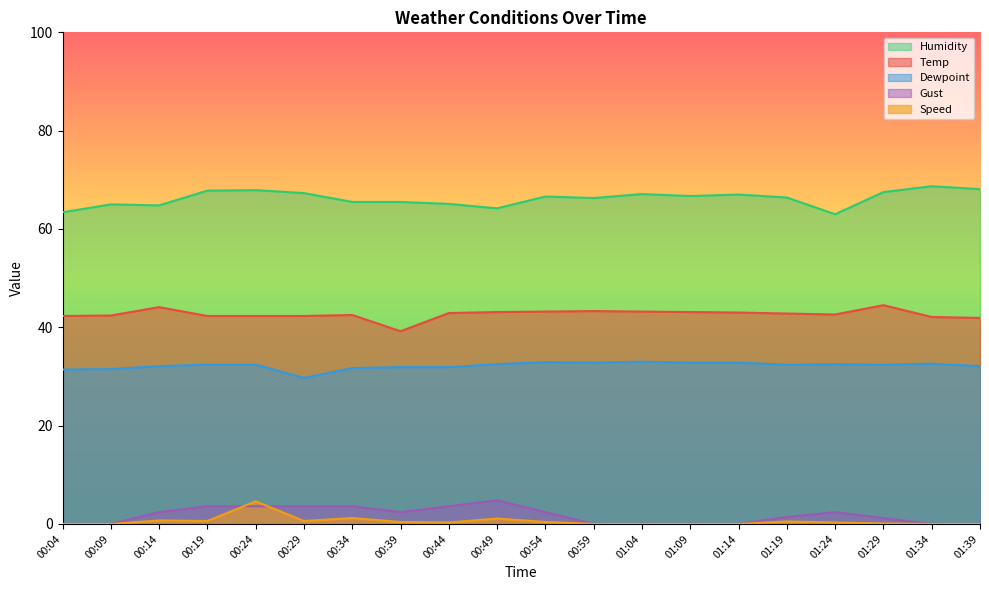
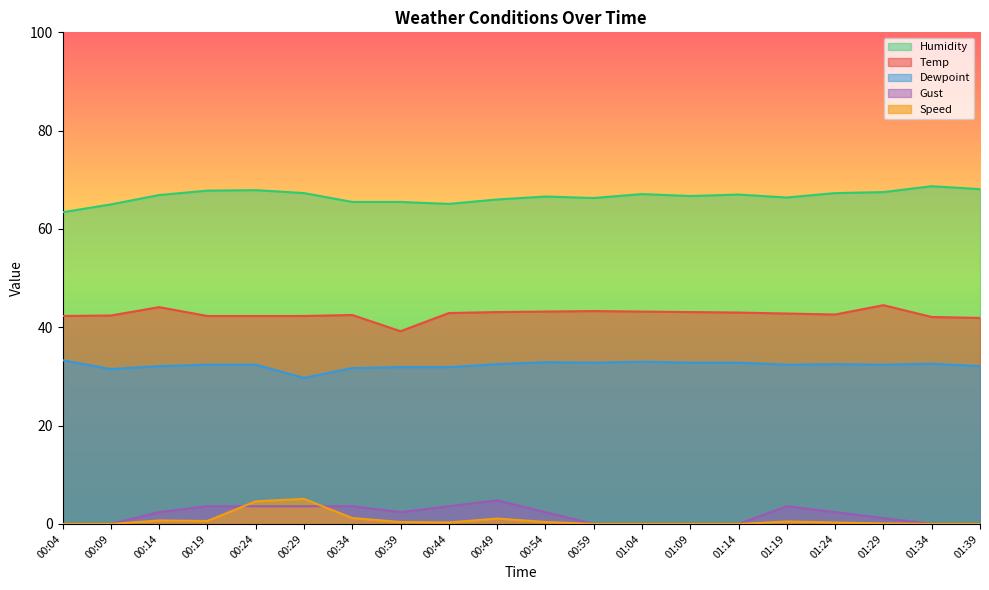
  {
    "Humidity": {
      "00:04": 63,
      "00:09": 65,
-     "00:14": 65,
+     "00:14": 67,
      "00:19": 68,
      "00:24": 68,
      "00:29": 67,
      "00:34": 66,
      "00:39": 66,
      "00:44": 65,
-     "00:49": 64,
+     "00:49": 66,
      "00:54": 67,
      "00:59": 66,
      "01:04": 67,
      "01:09": 67,
      "01:14": 67,
      "01:19": 66,
-     "01:24": 63,
+     "01:24": 67,
      "01:29": 68,
      "01:34": 69,
      "01:39": 68
    },
    "Temp": {
      "00:04": 42,
      "00:09": 42,
      "00:14": 44,
      "00:19": 42,
      "00:24": 42,
      "00:29": 42,
      "00:34": 43,
      "00:39": 39,
      "00:44": 43,
      "00:49": 43,
      "00:54": 43,
      "00:59": 43,
      "01:04": 43,
      "01:09": 43,
      "01:14": 43,
      "01:19": 43,
      "01:24": 43,
      "01:29": 45,
      "01:34": 42,
      "01:39": 42
    },
    "Dewpoint": {
-     "00:04": 31,
+     "00:04": 33,
      "00:09": 32,
      "00:14": 32,
      "00:19": 32,
      "00:24": 32,
      "00:29": 30,
      "00:34": 32,
      "00:39": 32,
      "00:44": 32,
      "00:49": 33,
      "00:54": 33,
      "00:59": 33,
      "01:04": 33,
      "01:09": 33,
      "01:14": 33,
      "01:19": 32,
      "01:24": 33,
      "01:29": 32,
      "01:34": 33,
      "01:39": 32
    },
    "Gust": {
      "00:14": 2,
      "00:19": 4,
      "00:24": 4,
      "00:29": 4,
      "00:34": 4,
      "00:39": 2,
      "00:44": 4,
      "00:49": 5,
      "00:54": 2,
-     "01:19": 1,
+     "01:19": 4,
      "01:24": 2,
      "01:29": 1
    },
    "Speed": {
      "00:14": 1,
      "00:19": 1,
      "00:24": 5,
-     "00:29": 1,
+     "00:29": 5,
      "00:34": 1,
      "00:39": 0,
      "00:44": 0,
      "00:49": 1,
      "00:54": 0,
      "01:19": 1,
      "01:24": 0,
      "01:29": 0
    }
  }
